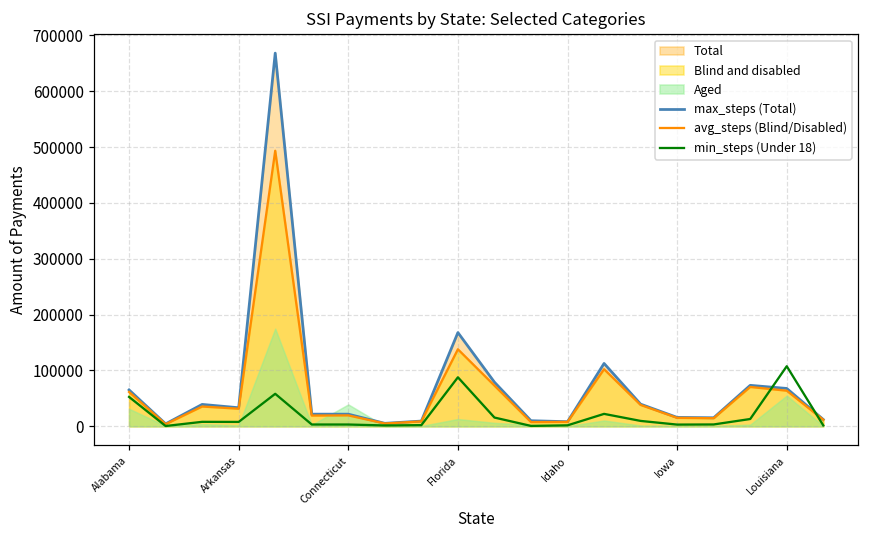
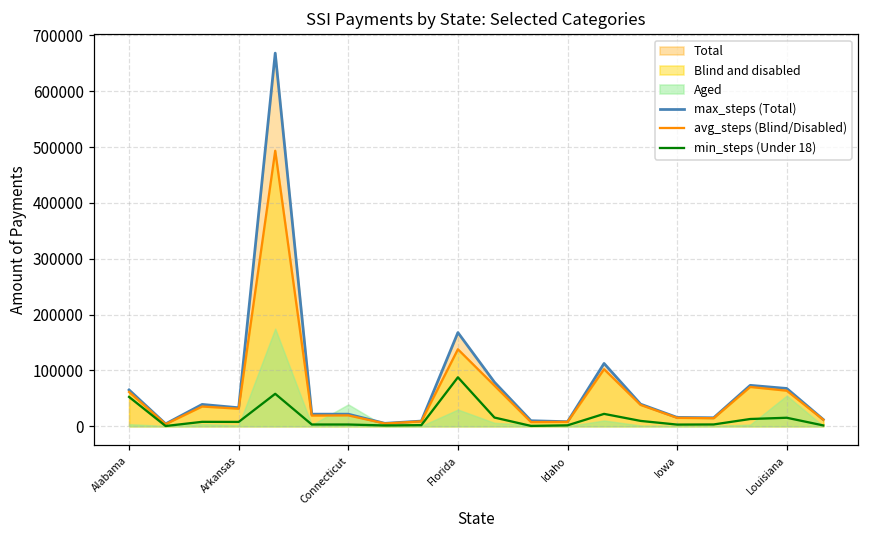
  {
    "Aged": {
-     "Alabama": 30000,
+     "Alabama": 0,
      "Connecticut": 40000,
-     "Florida": 10000,
+     "Florida": 30000,
      "Louisiana": 50000
    },
    "min_steps (Under 18)": {
      "Alabama": 50000,
      "Arkansas": 10000,
      "Connecticut": 0,
      "Florida": 90000,
-     "Louisiana": 110000
+     "Louisiana": 20000
    }
  }
